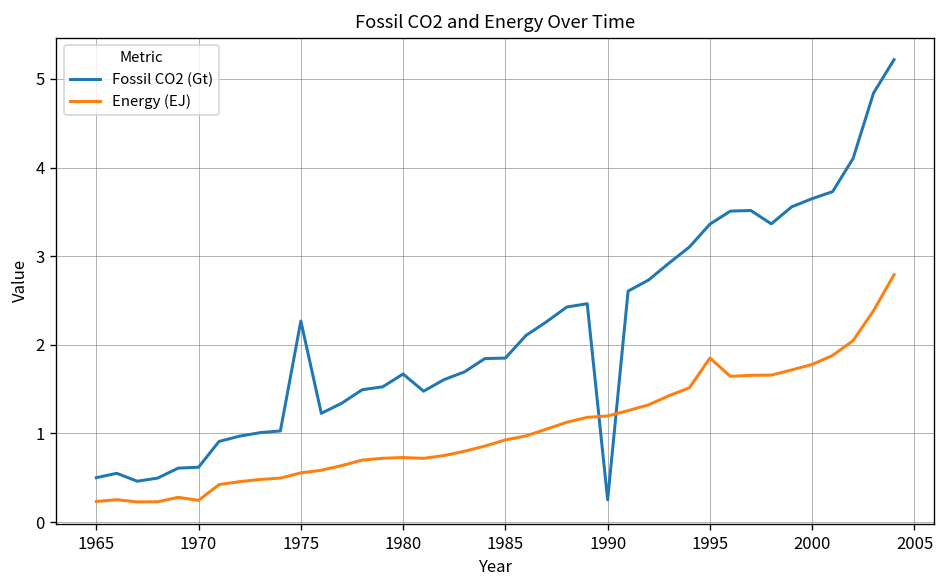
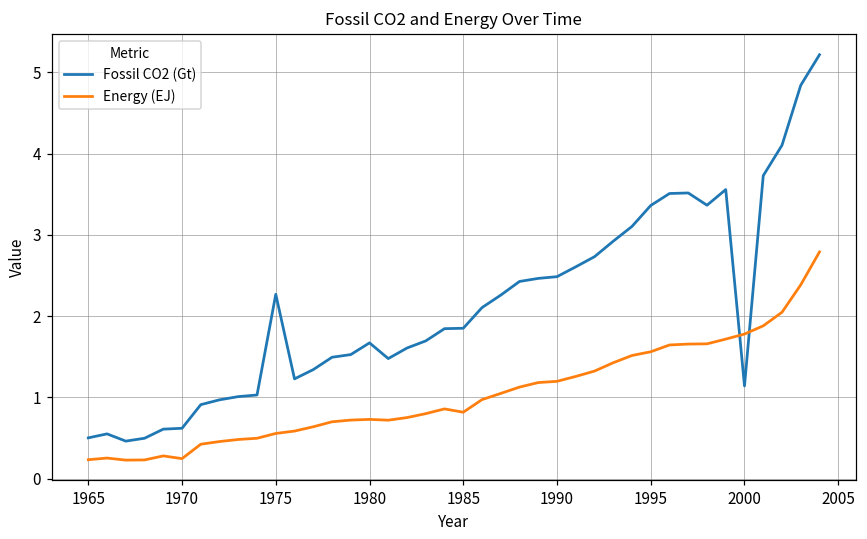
  {
    "Fossil CO2 (Gt)": {
      "1965": 0.5,
      "1970": 0.6,
      "1975": 2.3,
      "1980": 1.7,
      "1985": 1.8,
-     "1990": 0.3,
+     "1990": 2.5,
      "1995": 3.4,
-     "2000": 3.6
+     "2000": 1.1
    },
    "Energy (EJ)": {
      "1965": 0.2,
      "1970": 0.2,
      "1975": 0.6,
      "1980": 0.7,
-     "1985": 0.9,
+     "1985": 0.8,
      "1990": 1.2,
-     "1995": 1.9,
+     "1995": 1.6,
      "2000": 1.8
    }
  }
